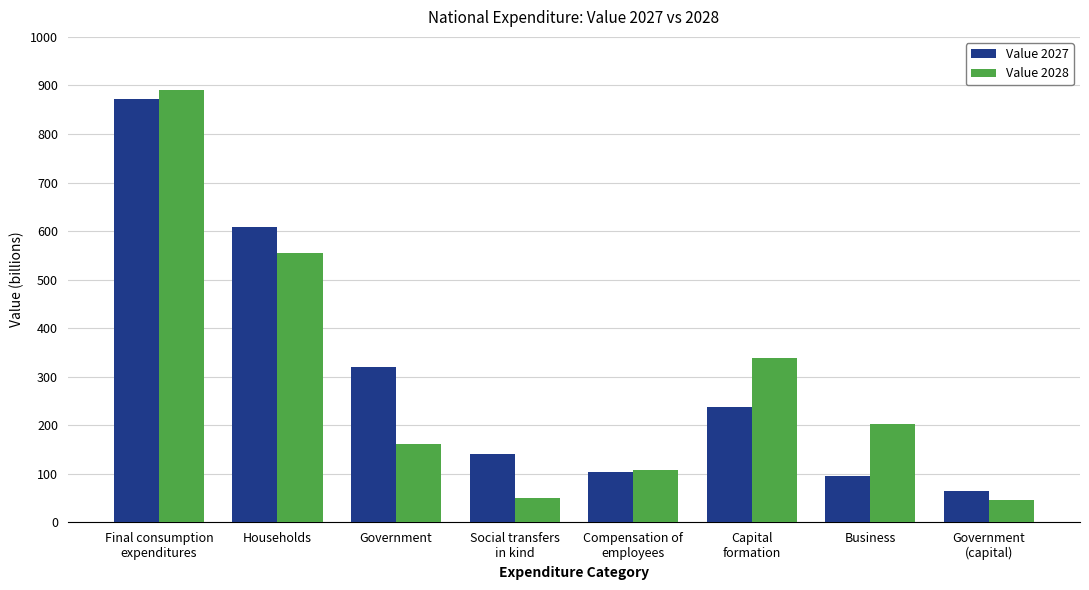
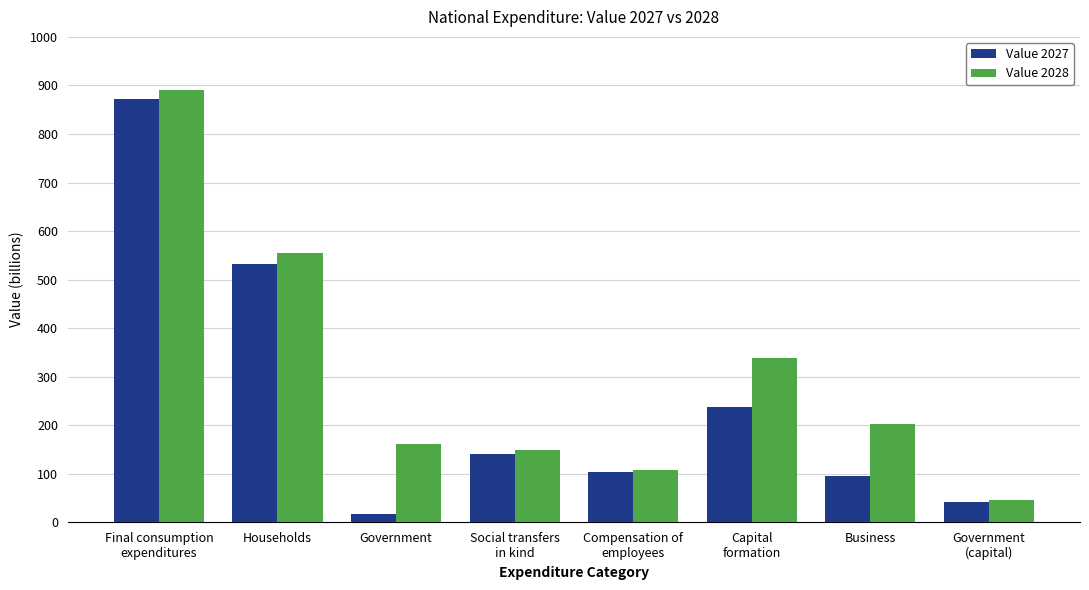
  {
    "Value 2027": {
      "Final consumption expenditures": 870,
-     "Households": 610,
-     "Government": 320,
+     "Households": 530,
+     "Government": 20,
      "Social transfers in kind": 140,
      "Compensation of employees": 100,
      "Capital formation": 240,
      "Business": 100,
-     "Government (capital)": 60
+     "Government (capital)": 40
    },
    "Value 2028": {
      "Final consumption expenditures": 890,
      "Households": 560,
      "Government": 160,
-     "Social transfers in kind": 50,
+     "Social transfers in kind": 150,
      "Compensation of employees": 110,
      "Capital formation": 340,
      "Business": 200,
      "Government (capital)": 50
    }
  }
